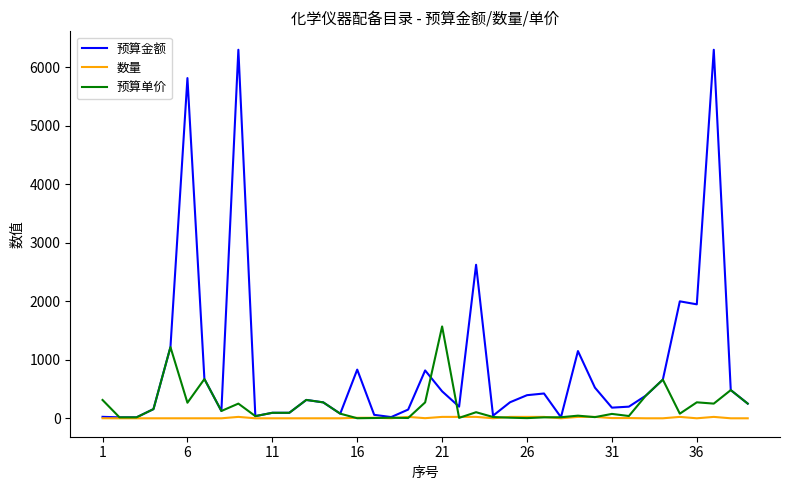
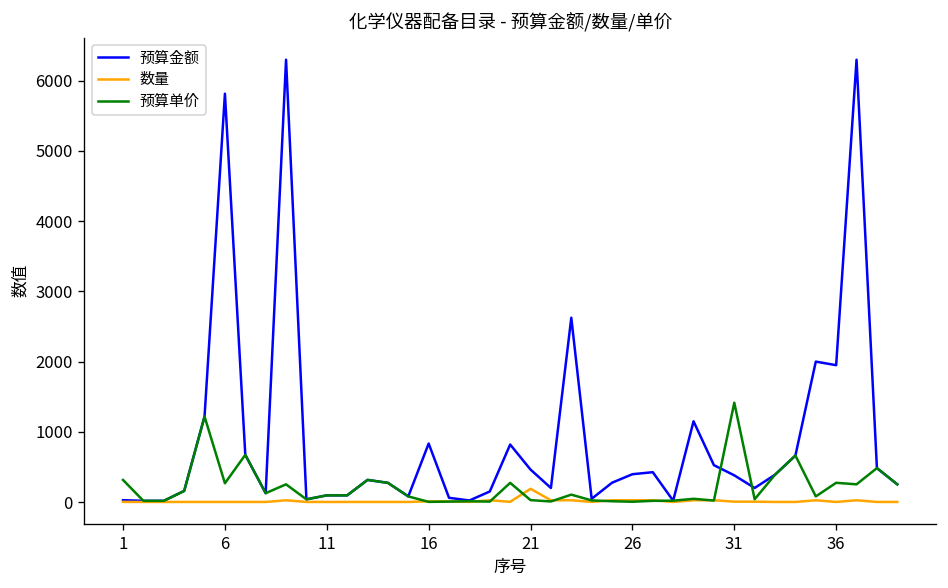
  {
    "预算金额": {
      "6": 5800,
      "16": 800,
      "21": 500,
      "26": 400,
-     "31": 200,
+     "31": 400,
      "36": 1900
    },
    "数量": {
      "6": 0,
      "11": 0,
-     "21": 0,
+     "21": 200,
      "31": 0,
      "36": 0
    },
    "预算单价": {
      "1": 300,
      "6": 300,
-     "21": 1600,
-     "31": 100,
+     "21": 0,
+     "31": 1400,
      "36": 300
    }
  }
